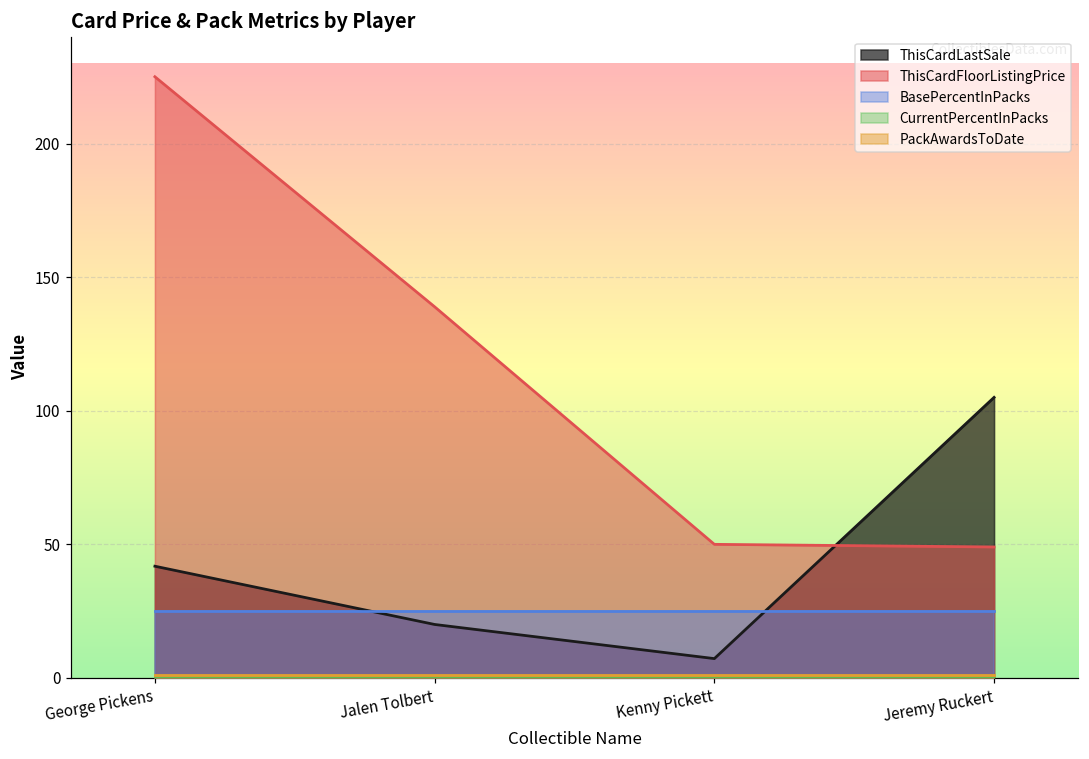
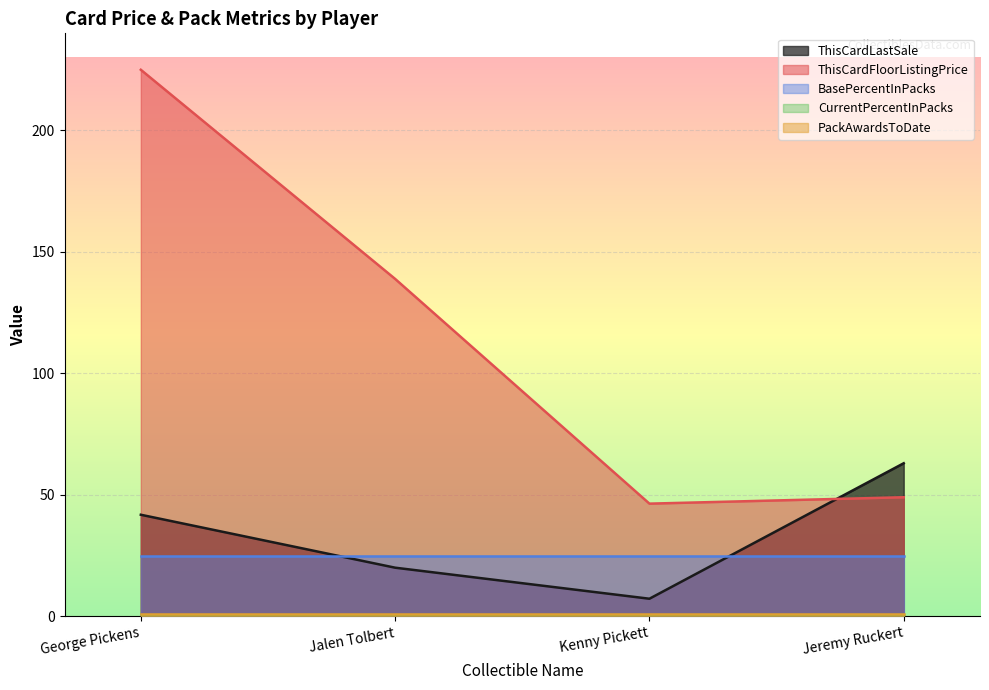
  {
    "ThisCardLastSale": {
      "George Pickens": 42,
      "Jalen Tolbert": 20,
      "Kenny Pickett": 7,
-     "Jeremy Ruckert": 105
+     "Jeremy Ruckert": 63
    },
    "ThisCardFloorListingPrice": {
      "George Pickens": 225,
      "Jalen Tolbert": 139,
-     "Kenny Pickett": 50,
+     "Kenny Pickett": 46,
      "Jeremy Ruckert": 49
    },
    "BasePercentInPacks": {
      "George Pickens": 25,
      "Jalen Tolbert": 25,
      "Kenny Pickett": 25,
      "Jeremy Ruckert": 25
    }
  }
